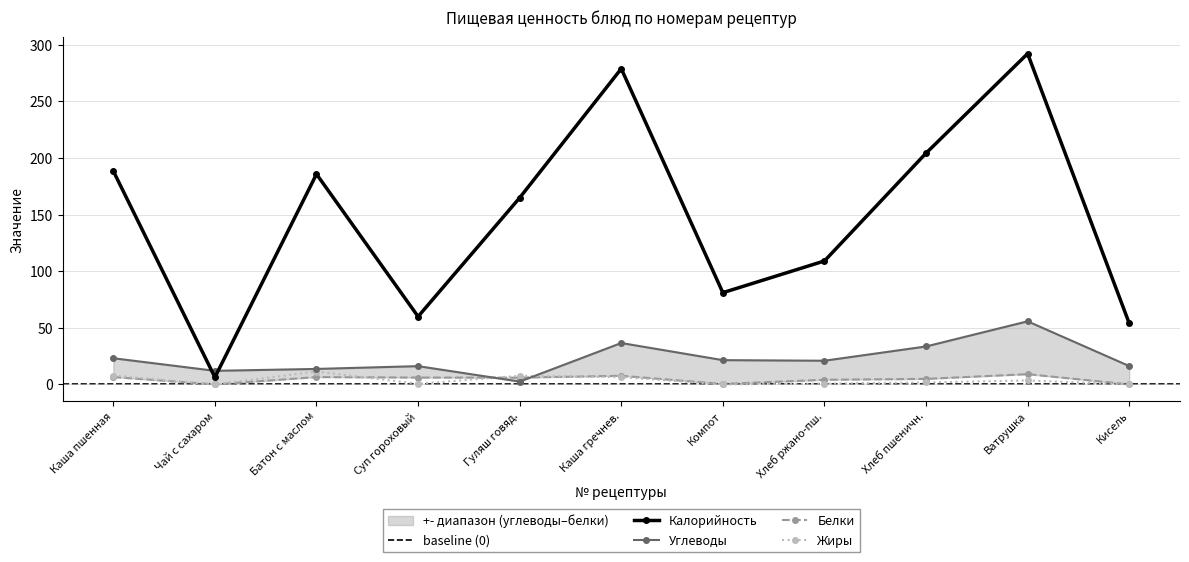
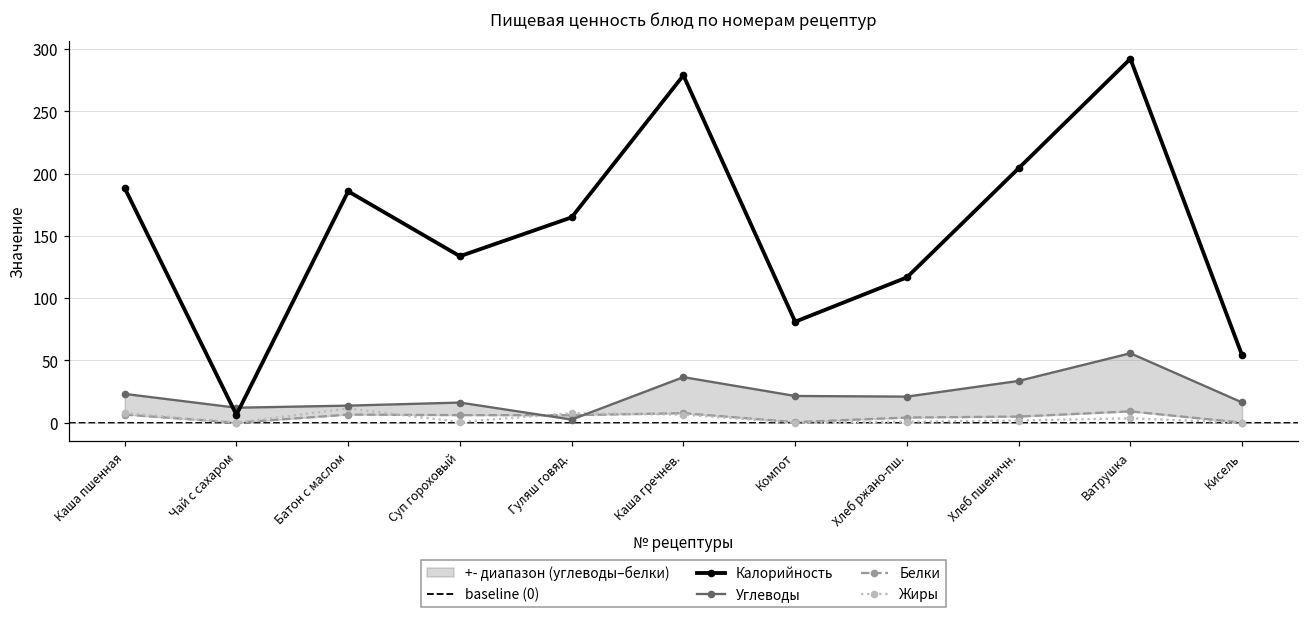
  {
    "Калорийность": {
      "Каша пшенная": 188,
      "Чай с сахаром": 6,
      "Батон с маслом": 186,
-     "Суп гороховый": 60,
+     "Суп гороховый": 134,
      "Гуляш говяд.": 165,
      "Каша гречнев.": 279,
      "Компот": 81,
-     "Хлеб ржано-пш.": 109,
+     "Хлеб ржано-пш.": 117,
      "Хлеб пшеничн.": 204,
      "Ватрушка": 292,
      "Кисель": 54
    }
  }
